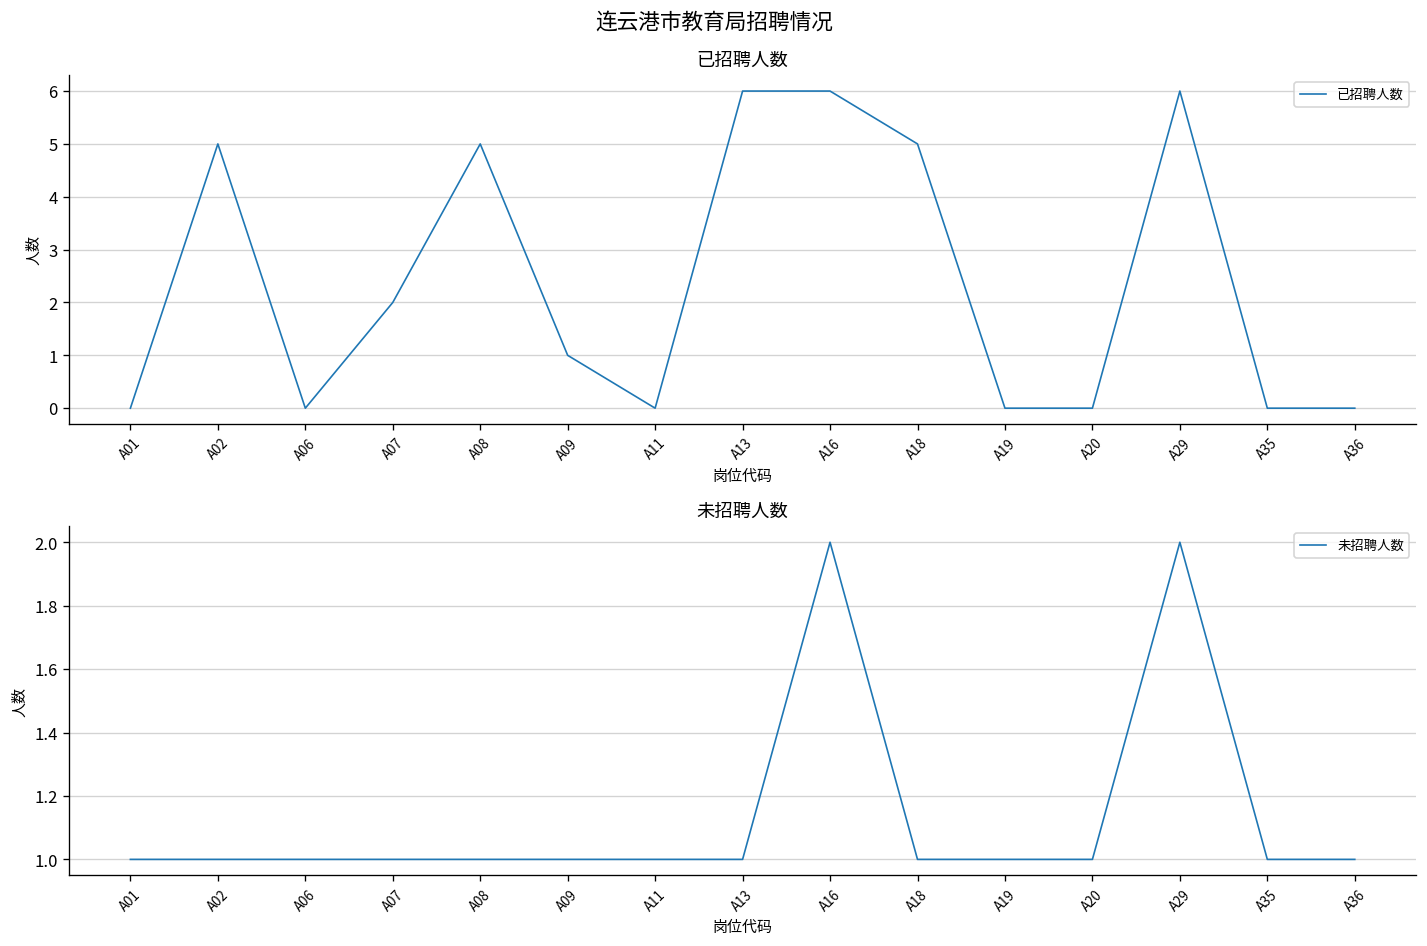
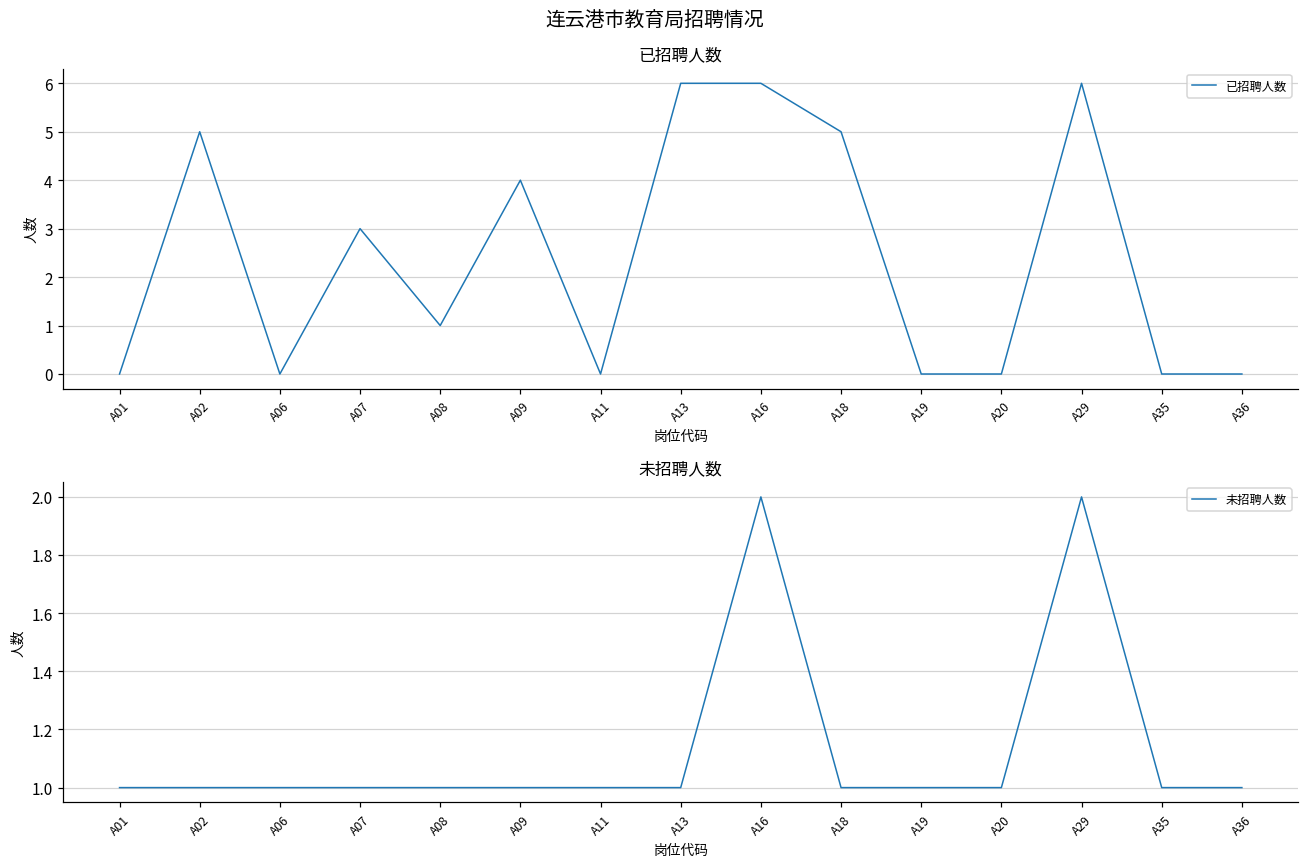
  {
    "已招聘人数": {
      "A01": 0,
      "A02": 5,
      "A06": 0,
-     "A07": 2,
-     "A08": 5,
-     "A09": 1,
+     "A07": 3,
+     "A08": 1,
+     "A09": 4,
      "A11": 0,
      "A13": 6,
      "A16": 6,
      "A18": 5,
      "A19": 0,
      "A20": 0,
      "A29": 6,
      "A35": 0,
      "A36": 0
    },
    "未招聘人数": {
      "A01": 1.00,
      "A02": 1.00,
      "A06": 1.00,
      "A07": 1.00,
      "A08": 1.00,
      "A09": 1.00,
      "A11": 1.00,
      "A13": 1.00,
      "A16": 2.00,
      "A18": 1.00,
      "A19": 1.00,
      "A20": 1.00,
      "A29": 2.00,
      "A35": 1.00,
      "A36": 1.00
    }
  }
